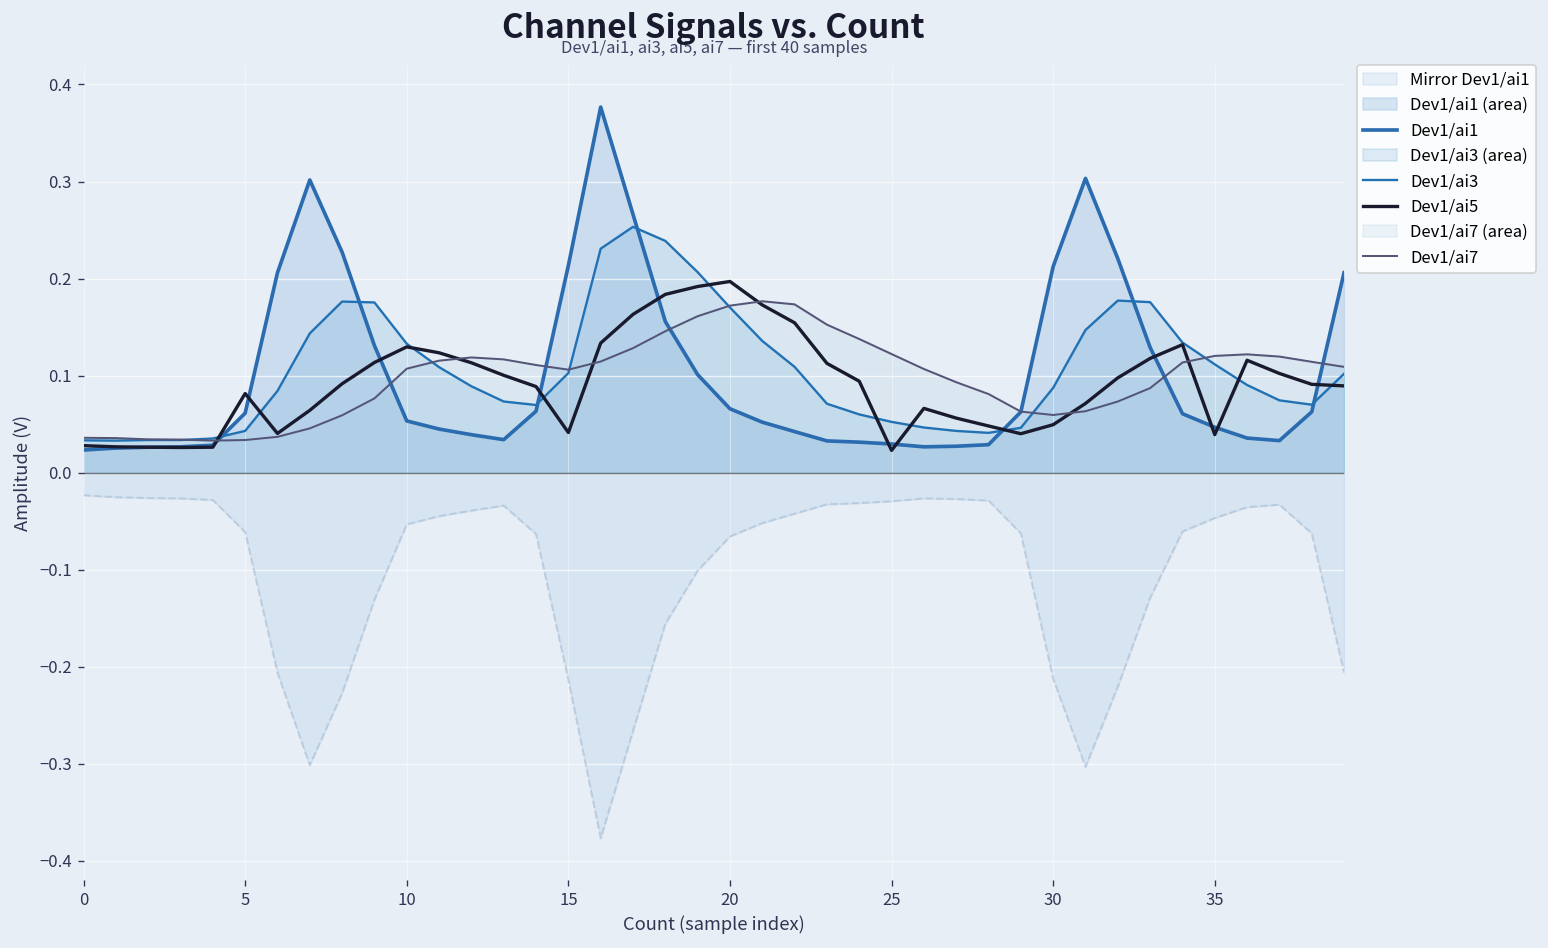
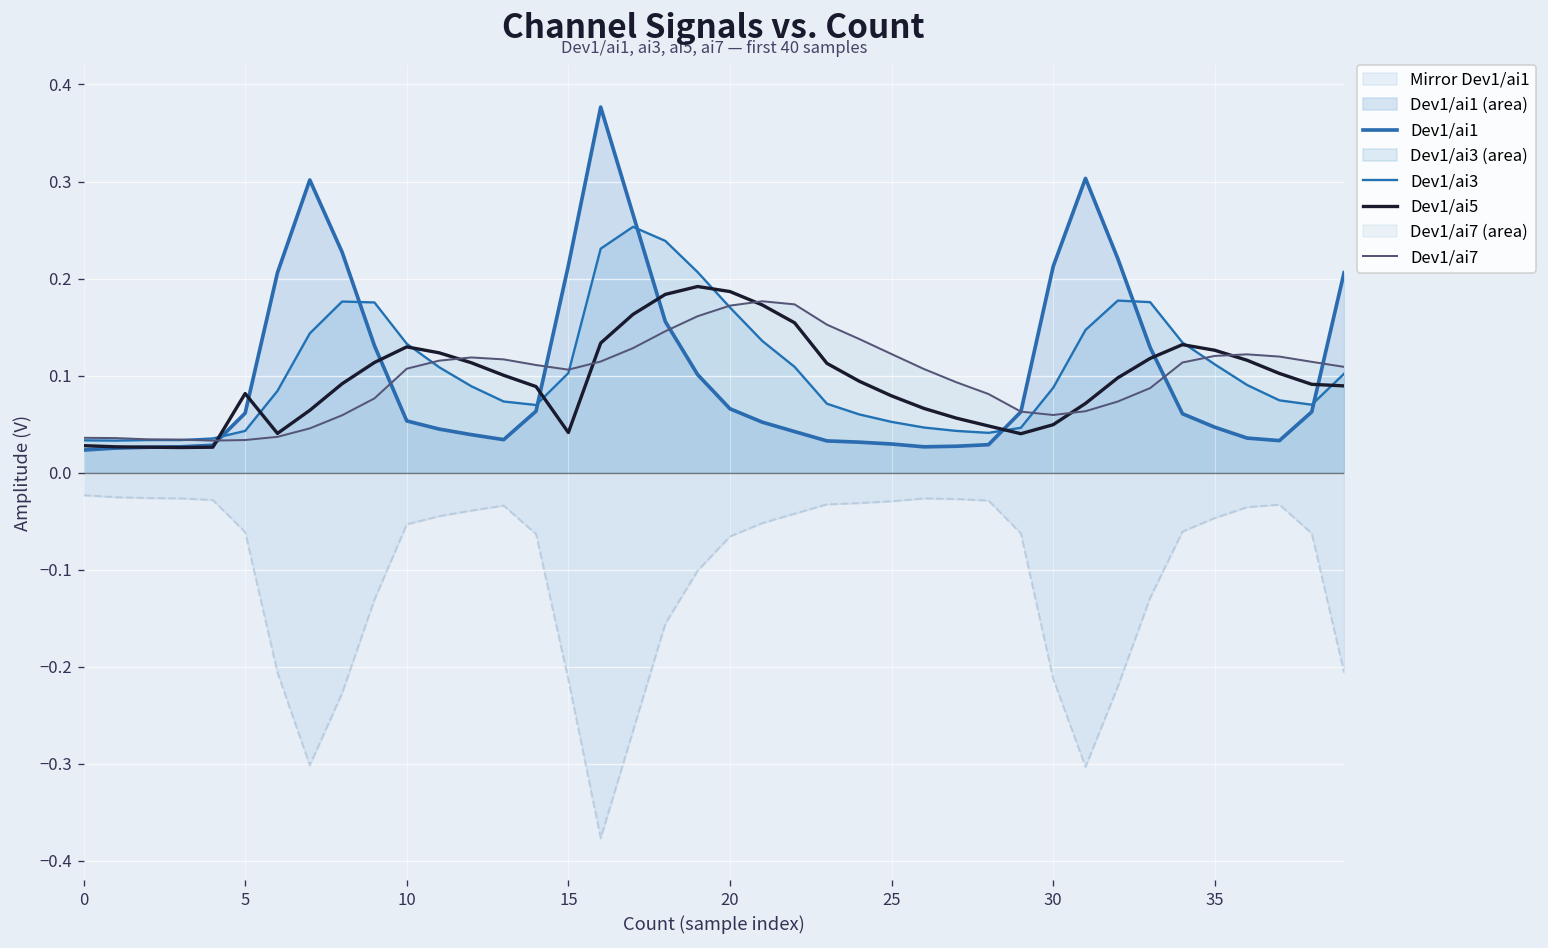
  {
    "Dev1/ai5": {
      "0": 0.03,
      "5": 0.08,
      "10": 0.13,
      "15": 0.04,
-     "20": 0.20,
-     "25": 0.02,
+     "20": 0.19,
+     "25": 0.08,
      "30": 0.05,
-     "35": 0.04
+     "35": 0.13
    }
  }
